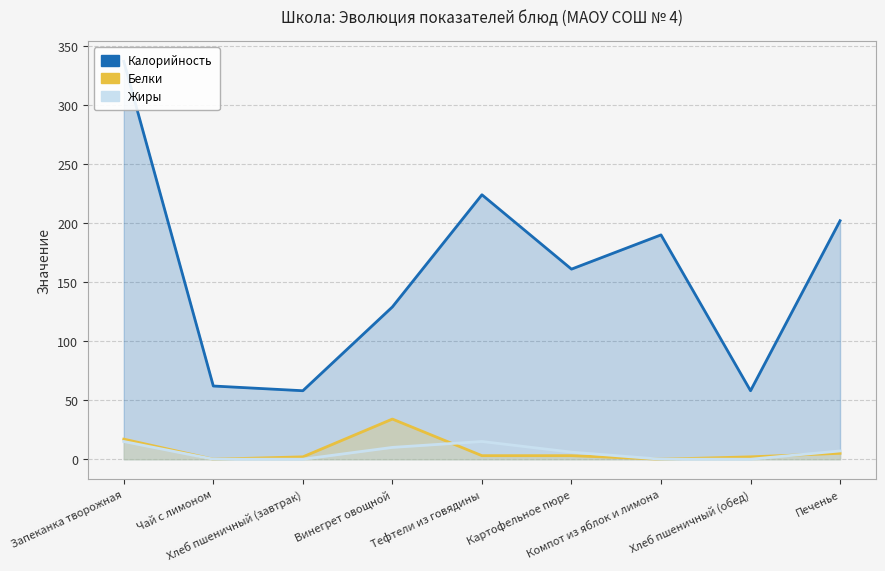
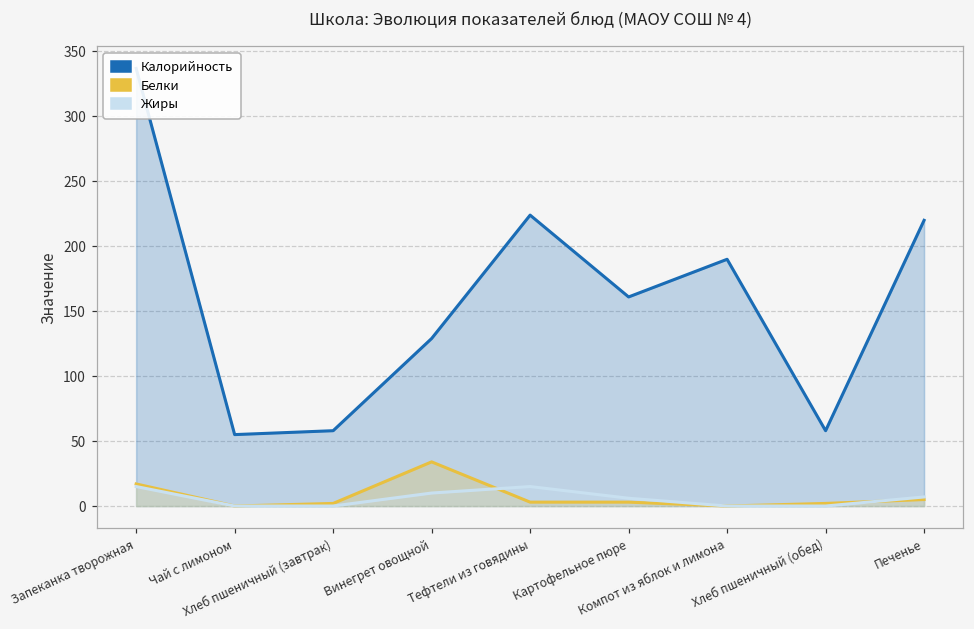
  {
    "Калорийность": {
-     "Чай с лимоном": 62,
+     "Чай с лимоном": 55,
      "Хлеб пшеничный (завтрак)": 58,
      "Винегрет овощной": 129,
      "Тефтели из говядины": 224,
      "Картофельное пюре": 161,
      "Компот из яблок и лимона": 190,
      "Хлеб пшеничный (обед)": 58,
-     "Печенье": 202
+     "Печенье": 220
    },
    "Белки": {
      "Винегрет овощной": 34,
      "Тефтели из говядины": 3,
      "Картофельное пюре": 3
    },
    "Жиры": {
      "Винегрет овощной": 10,
      "Тефтели из говядины": 15,
      "Картофельное пюре": 6
    }
  }
